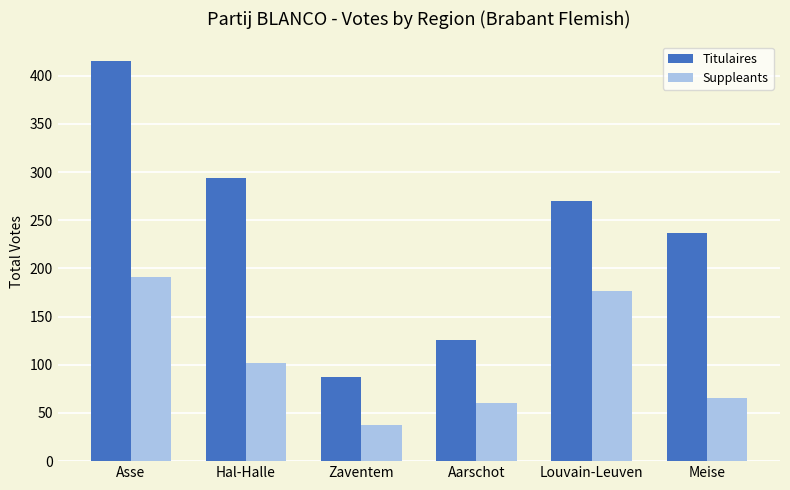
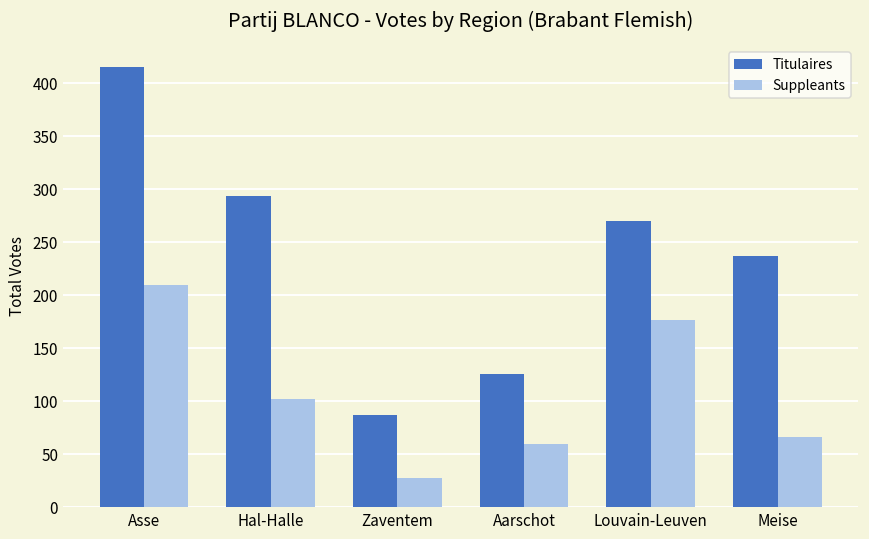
  {
    "Titulaires": {
      "Asse": 420,
      "Hal-Halle": 290,
      "Zaventem": 90,
      "Aarschot": 130,
      "Louvain-Leuven": 270,
      "Meise": 240
    },
    "Suppleants": {
-     "Asse": 190,
+     "Asse": 210,
      "Hal-Halle": 100,
-     "Zaventem": 40,
+     "Zaventem": 30,
      "Aarschot": 60,
      "Louvain-Leuven": 180,
      "Meise": 70
    }
  }
